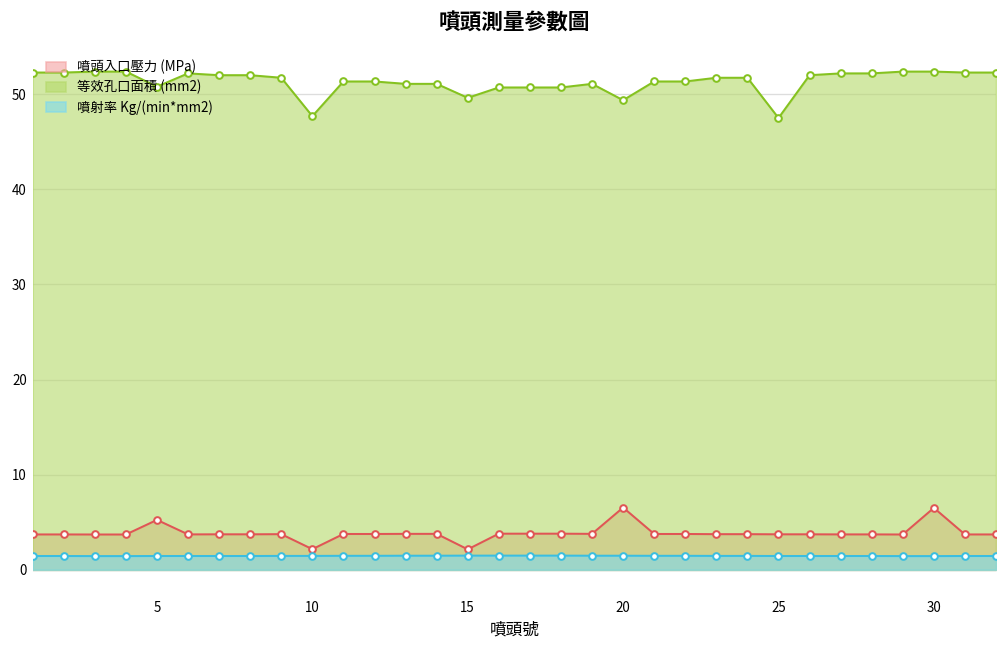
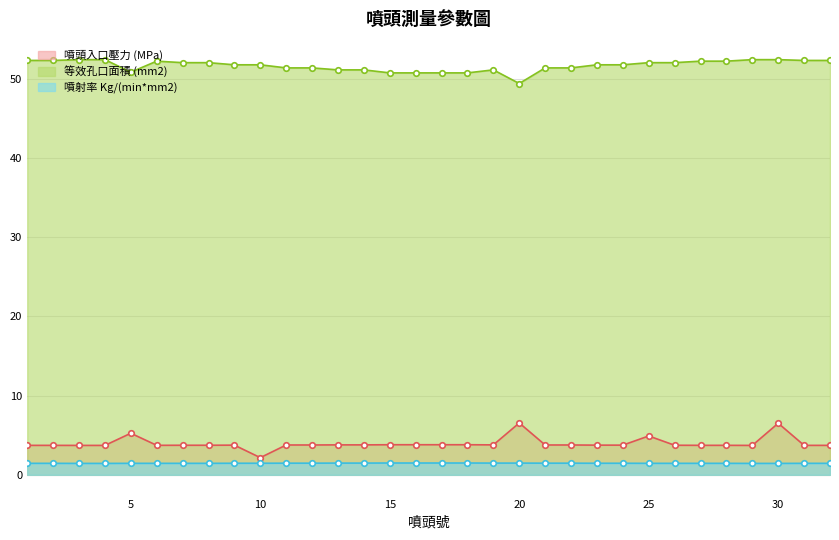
  {
    "噴頭入口壓力 (MPa)": {
      "5": 5,
      "10": 2,
-     "15": 2,
+     "15": 4,
      "20": 7,
-     "25": 4,
+     "25": 5,
      "30": 7
    },
    "等效孔口面積 (mm2)": {
      "5": 51,
-     "10": 48,
-     "15": 50,
+     "10": 52,
+     "15": 51,
      "20": 49,
-     "25": 48,
+     "25": 52,
      "30": 52
    },
    "噴射率 Kg/(min*mm2)": {
      "5": 1,
      "10": 1,
      "15": 1,
      "20": 1,
      "25": 1,
      "30": 1
    }
  }
